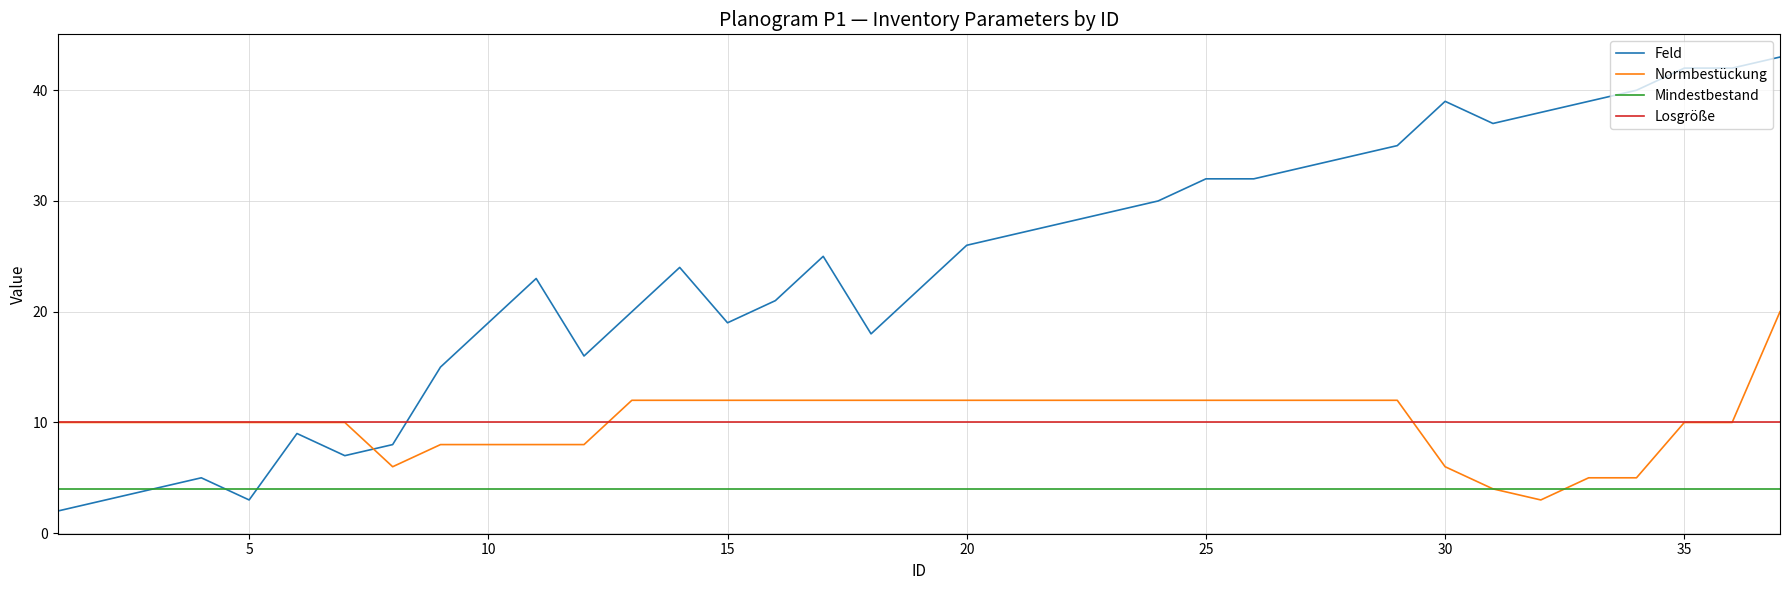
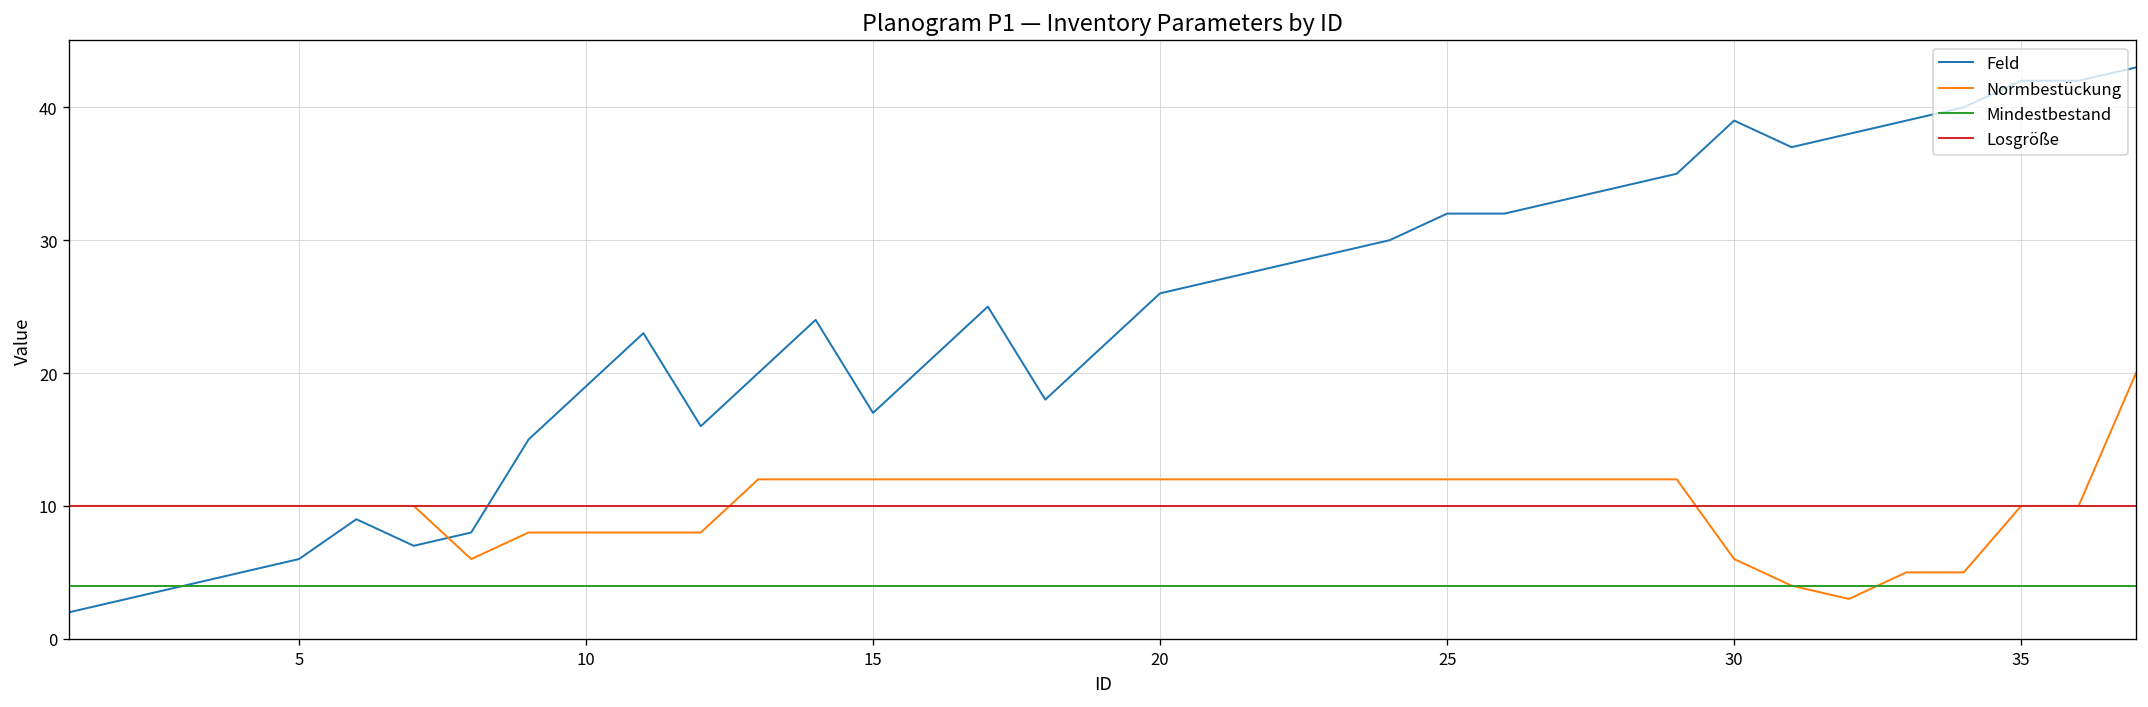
  {
    "Feld": {
-     "5": 3,
+     "5": 6,
      "10": 19,
-     "15": 19,
+     "15": 17,
      "20": 26,
      "25": 32,
      "30": 39
    },
    "Normbestückung": {
      "10": 8,
      "15": 12,
      "20": 12,
      "25": 12,
      "30": 6
    },
    "Mindestbestand": {
      "5": 4,
      "10": 4,
      "15": 4,
      "20": 4,
      "25": 4,
      "30": 4,
      "35": 4
    },
    "Losgröße": {
      "10": 10,
      "15": 10,
      "20": 10,
      "25": 10,
      "30": 10
    }
  }
